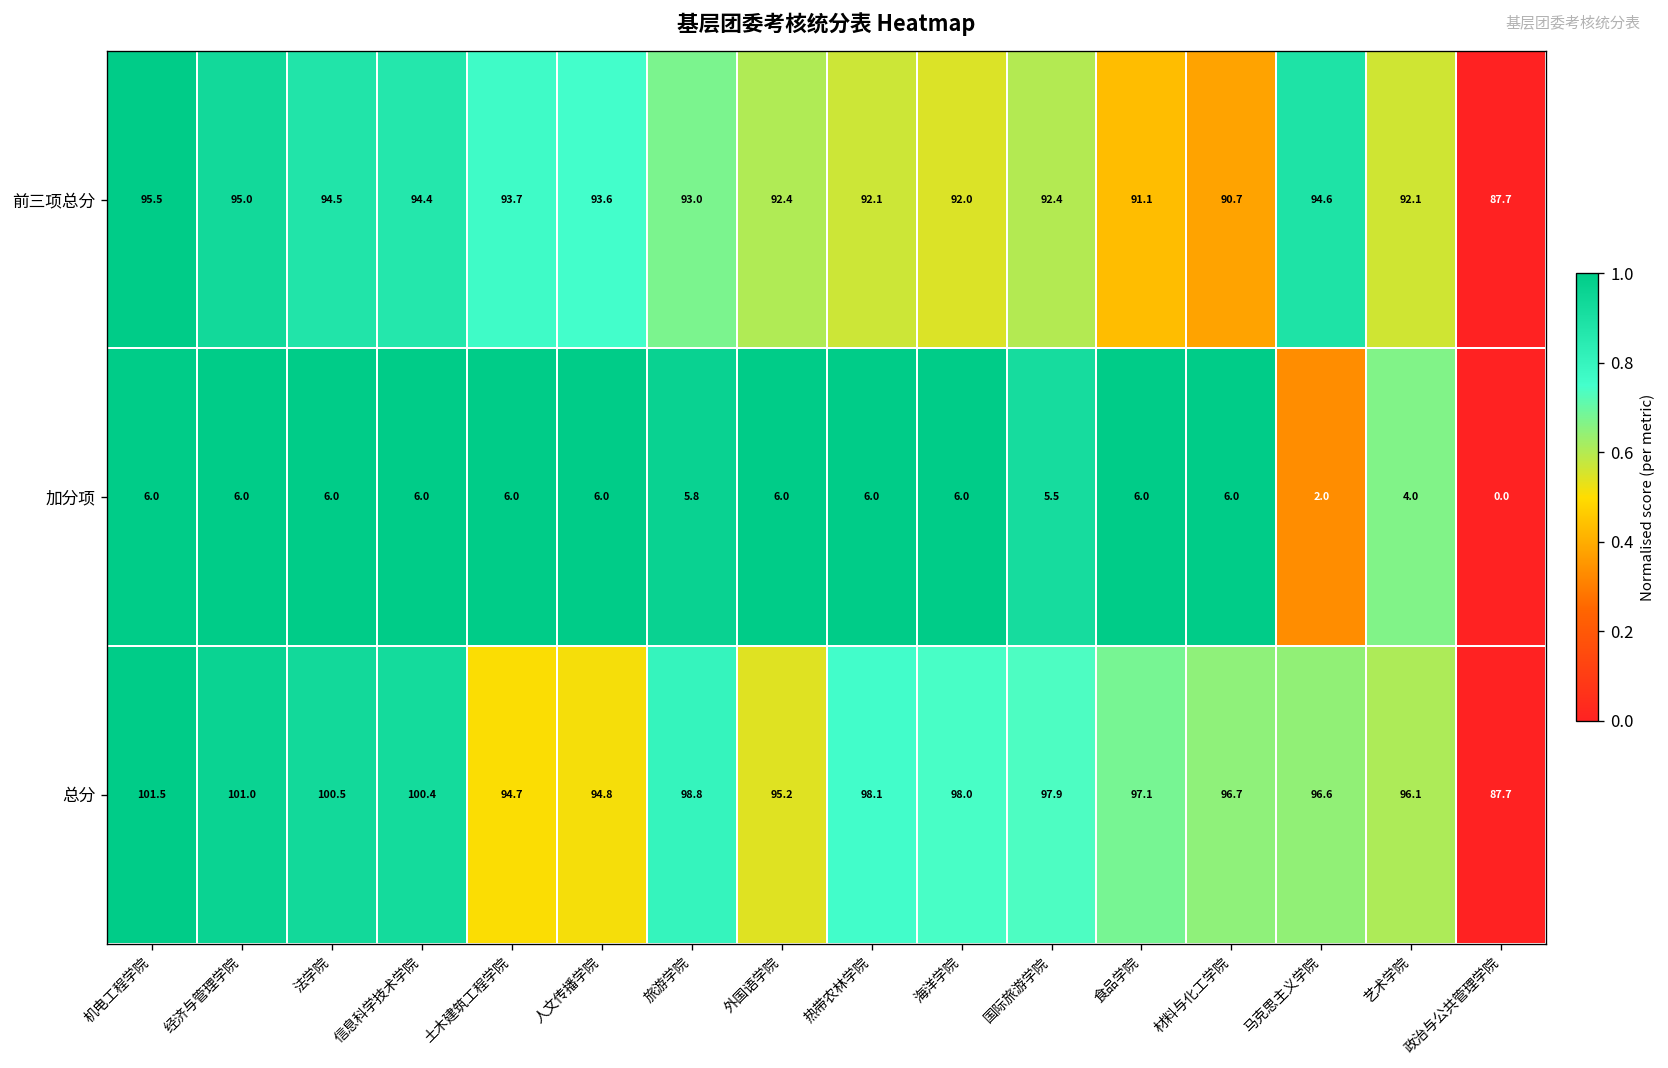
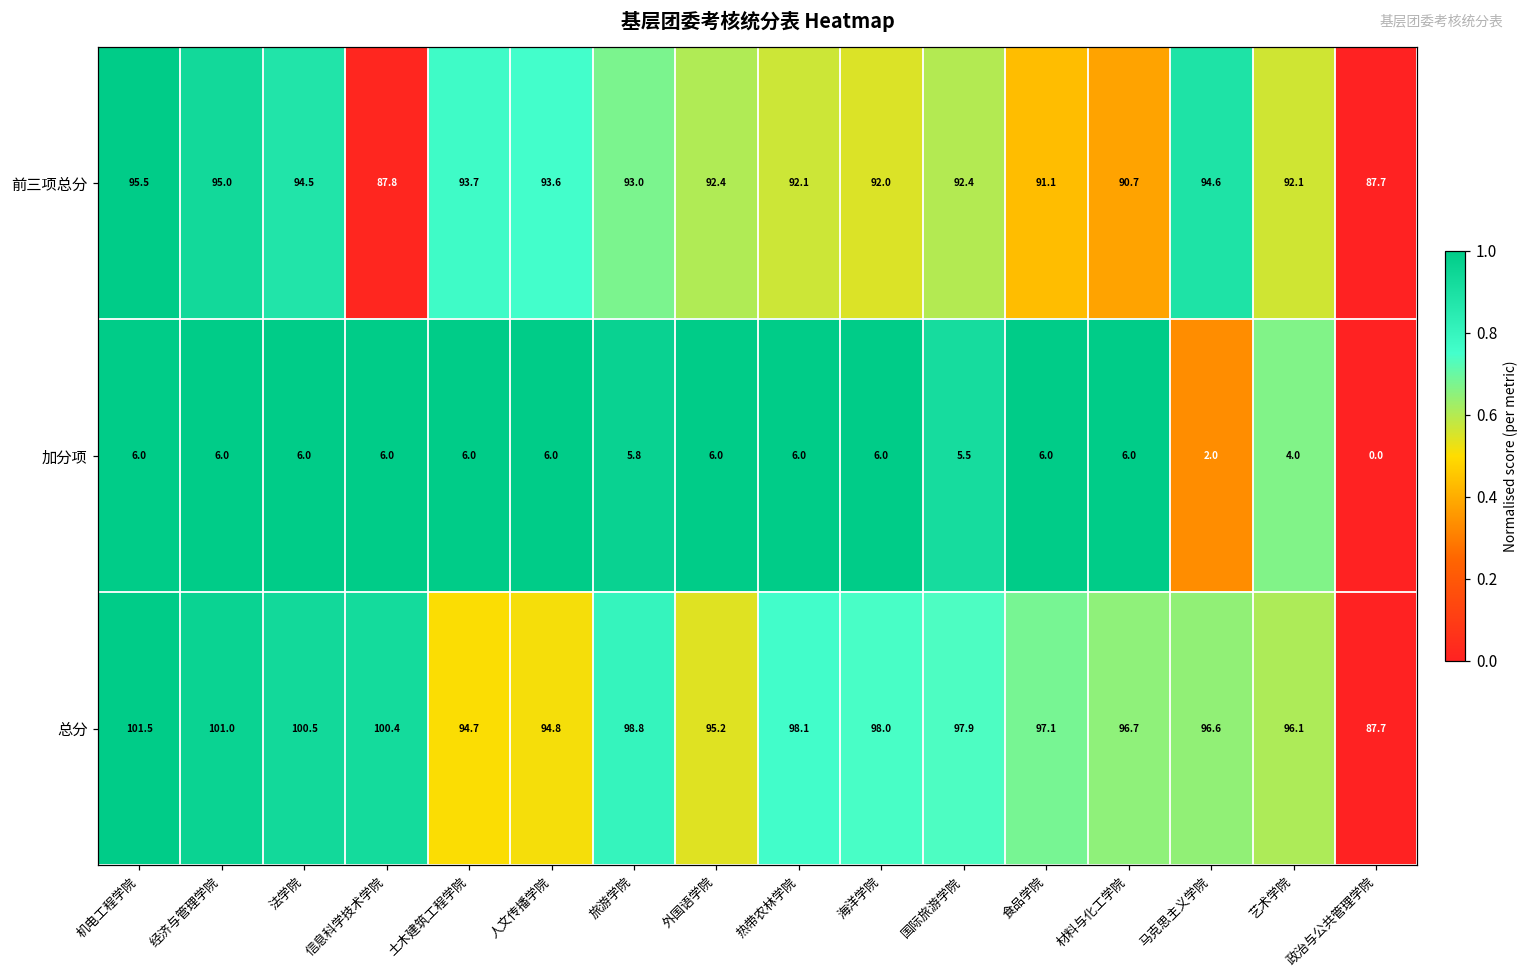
  {
    "前三项总分": {
      "机电工程学院": 95.5,
      "经济与管理学院": 95.0,
      "法学院": 94.5,
-     "信息科学技术学院": 94.4,
+     "信息科学技术学院": 87.8,
      "土木建筑工程学院": 93.7,
      "人文传播学院": 93.6,
      "旅游学院": 93.0,
      "外国语学院": 92.4,
      "热带农林学院": 92.1,
      "海洋学院": 92.0,
      "国际旅游学院": 92.4,
      "食品学院": 91.1,
      "材料与化工学院": 90.7,
      "马克思主义学院": 94.6,
      "艺术学院": 92.1,
      "政治与公共管理学院": 87.7
    },
    "加分项": {
      "机电工程学院": 6.0,
      "经济与管理学院": 6.0,
      "法学院": 6.0,
      "信息科学技术学院": 6.0,
      "土木建筑工程学院": 6.0,
      "人文传播学院": 6.0,
      "旅游学院": 5.8,
      "外国语学院": 6.0,
      "热带农林学院": 6.0,
      "海洋学院": 6.0,
      "国际旅游学院": 5.5,
      "食品学院": 6.0,
      "材料与化工学院": 6.0,
      "马克思主义学院": 2.0,
      "艺术学院": 4.0,
      "政治与公共管理学院": 0.0
    },
    "总分": {
      "机电工程学院": 101.5,
      "经济与管理学院": 101.0,
      "法学院": 100.5,
      "信息科学技术学院": 100.4,
      "土木建筑工程学院": 94.7,
      "人文传播学院": 94.8,
      "旅游学院": 98.8,
      "外国语学院": 95.2,
      "热带农林学院": 98.1,
      "海洋学院": 98.0,
      "国际旅游学院": 97.9,
      "食品学院": 97.1,
      "材料与化工学院": 96.7,
      "马克思主义学院": 96.6,
      "艺术学院": 96.1,
      "政治与公共管理学院": 87.7
    }
  }
